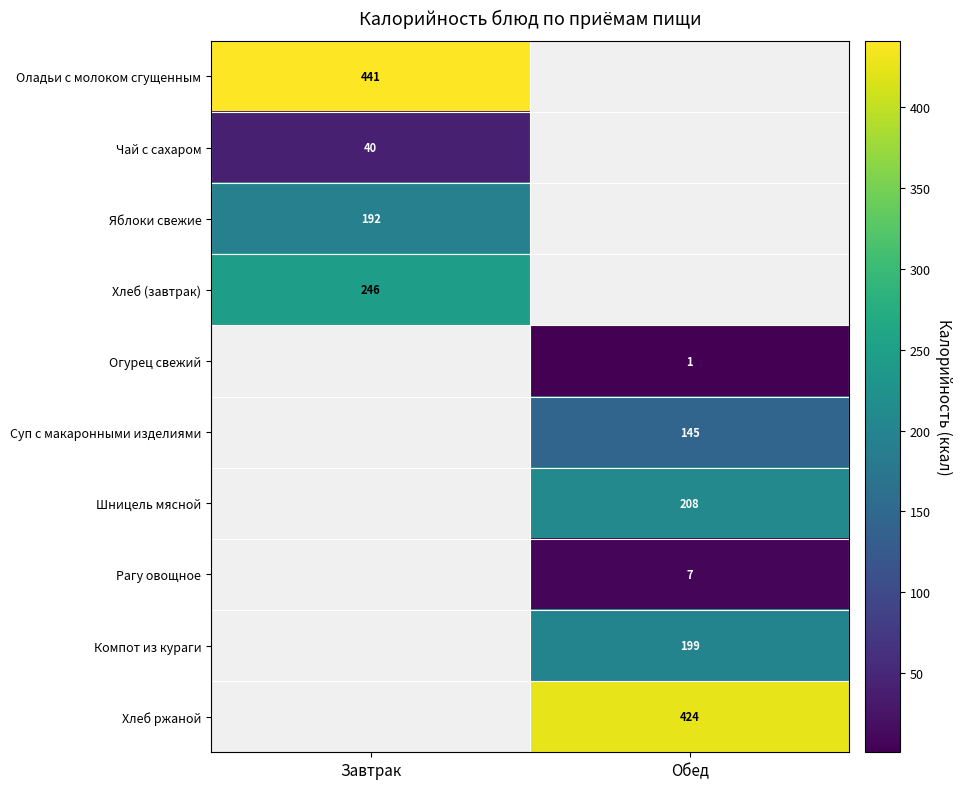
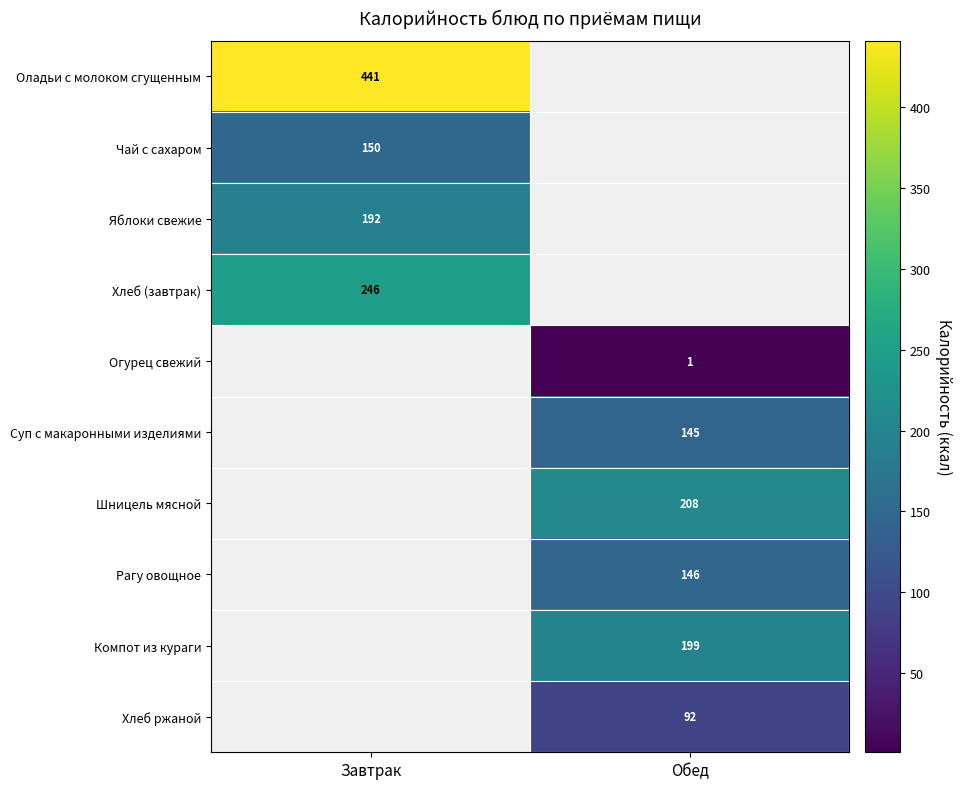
  {
    "Оладьи с молоком сгущенным": {
      "Завтрак": 441
    },
    "Чай с сахаром": {
-     "Завтрак": 40
+     "Завтрак": 150
    },
    "Яблоки свежие": {
      "Завтрак": 192
    },
    "Хлеб (завтрак)": {
      "Завтрак": 246
    },
    "Огурец свежий": {
      "Обед": 1
    },
    "Суп с макаронными изделиями": {
      "Обед": 145
    },
    "Шницель мясной": {
      "Обед": 208
    },
    "Рагу овощное": {
-     "Обед": 7
+     "Обед": 146
    },
    "Компот из кураги": {
      "Обед": 199
    },
    "Хлеб ржаной": {
-     "Обед": 424
+     "Обед": 92
    }
  }
